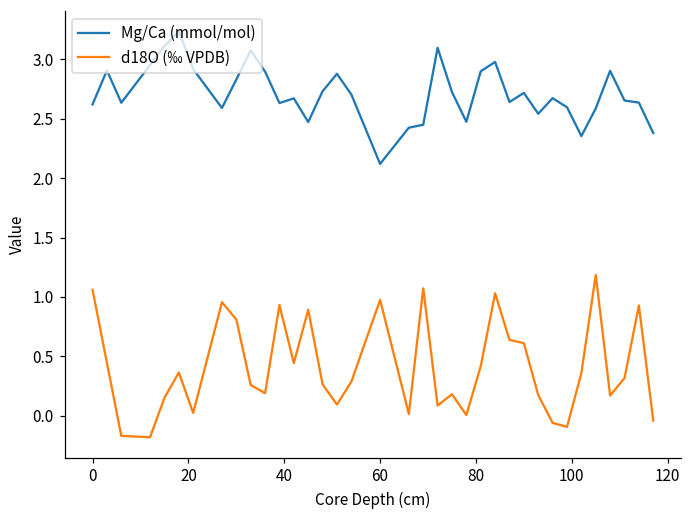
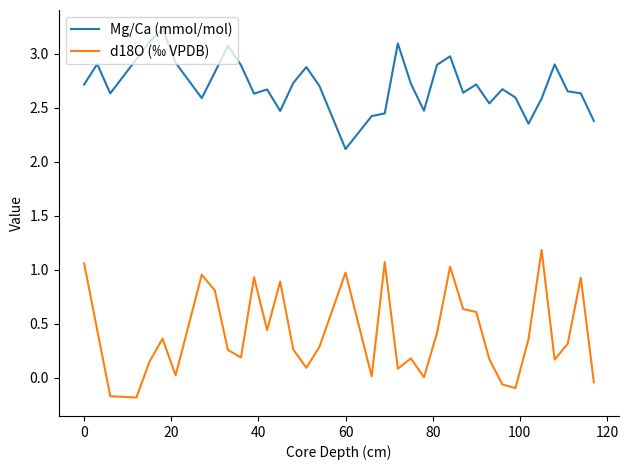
  {
    "Mg/Ca (mmol/mol)": {
-     "0": 2.62,
+     "0": 2.72,
      "60": 2.12
    },
    "d18O (‰ VPDB)": {
      "0": 1.06,
      "60": 0.98
    }
  }
